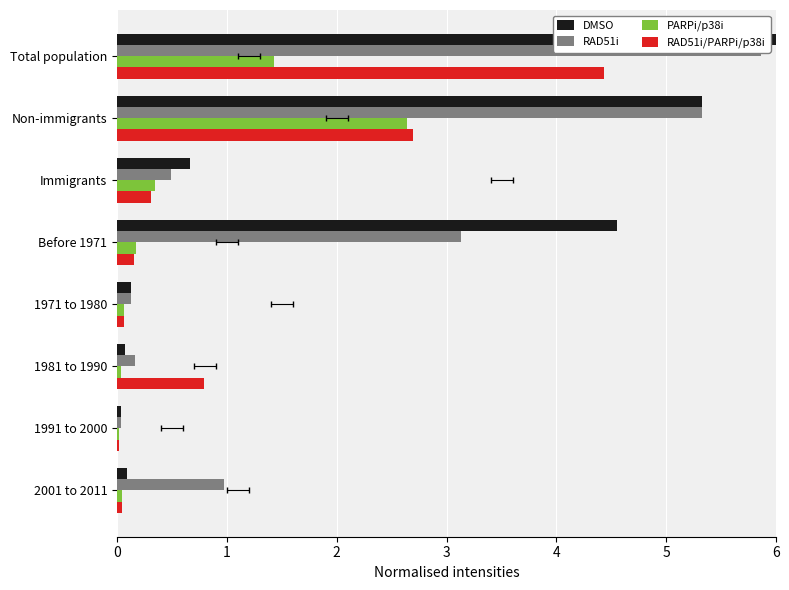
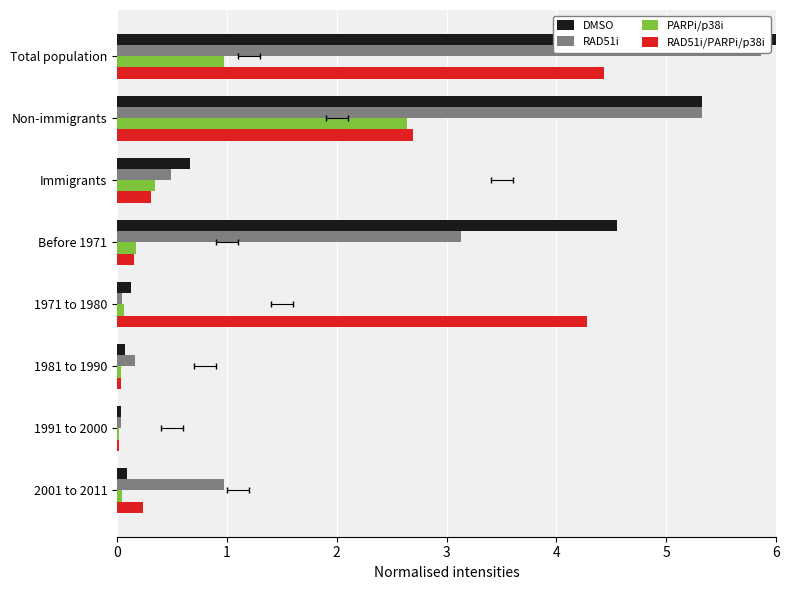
  {
    "DMSO": {
      "Total population": 6.00,
      "Non-immigrants": 5.33,
      "Immigrants": 0.66,
      "Before 1971": 4.55,
      "1971 to 1980": 0.13,
      "1981 to 1990": 0.08,
      "1991 to 2000": 0.04,
      "2001 to 2011": 0.09
    },
    "RAD51i": {
      "Non-immigrants": 5.33,
      "Immigrants": 0.49,
      "Before 1971": 3.13,
-     "1971 to 1980": 0.13,
+     "1971 to 1980": 0.05,
      "1981 to 1990": 0.16,
      "1991 to 2000": 0.04,
      "2001 to 2011": 0.98
    },
    "PARPi/p38i": {
-     "Total population": 1.43,
+     "Total population": 0.98,
      "Non-immigrants": 2.64,
      "Immigrants": 0.35,
      "Before 1971": 0.17,
      "1971 to 1980": 0.07,
      "1981 to 1990": 0.04,
      "2001 to 2011": 0.05
    },
    "RAD51i/PARPi/p38i": {
      "Total population": 4.44,
      "Non-immigrants": 2.69,
      "Immigrants": 0.31,
      "Before 1971": 0.15,
-     "1971 to 1980": 0.06,
-     "1981 to 1990": 0.79,
-     "2001 to 2011": 0.04
+     "1971 to 1980": 4.27,
+     "1981 to 1990": 0.04,
+     "2001 to 2011": 0.23
    }
  }
